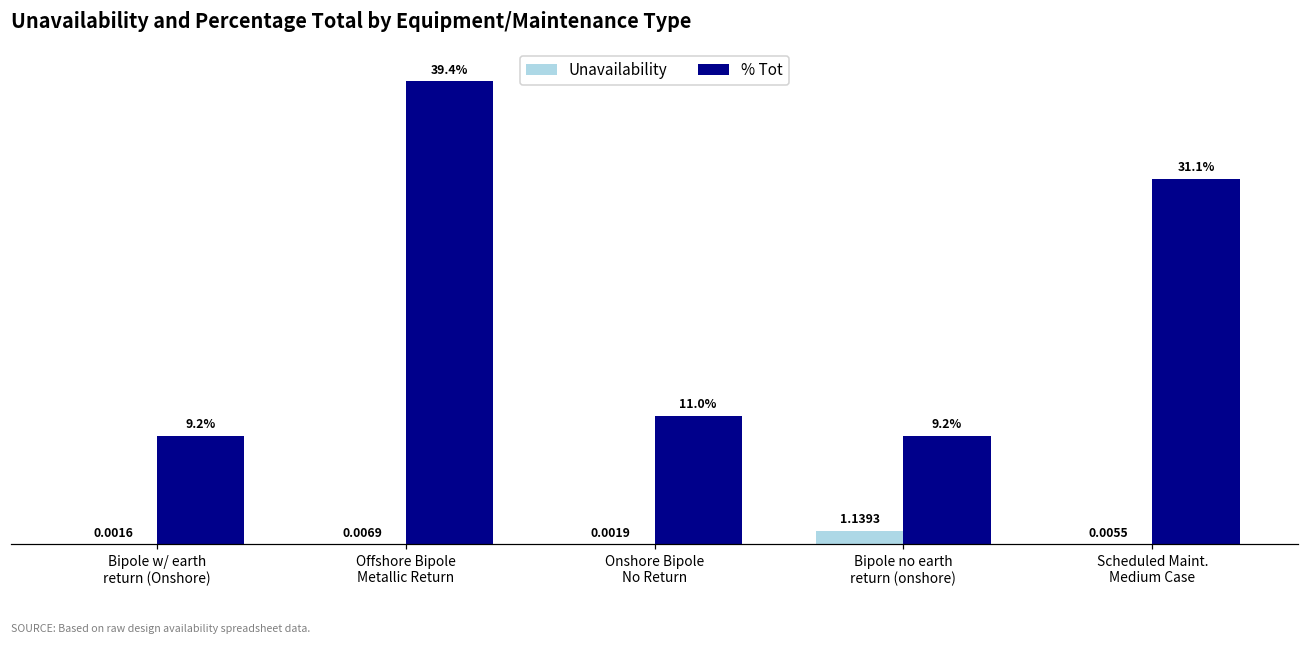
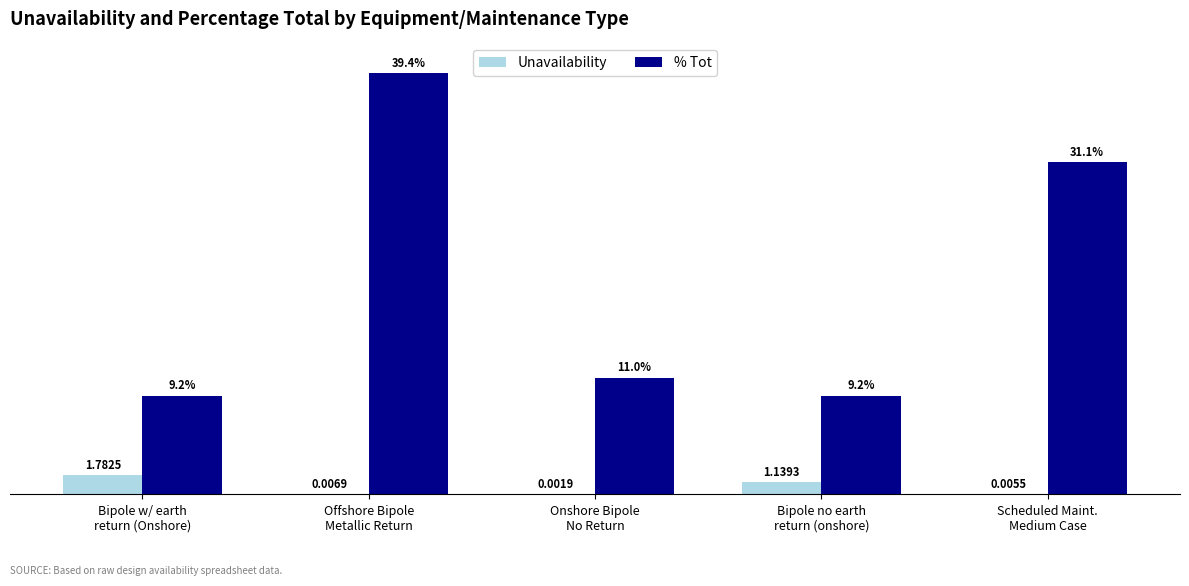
  {
    "Unavailability": {
-     "Bipole w/ earth return (Onshore)": "0.0016",
+     "Bipole w/ earth return (Onshore)": "1.7825",
      "Offshore Bipole Metallic Return": "0.0069",
      "Onshore Bipole No Return": "0.0019",
      "Bipole no earth return (onshore)": "1.1393",
      "Scheduled Maint. Medium Case": "0.0055"
    },
    "% Tot": {
      "Bipole w/ earth return (Onshore)": "9.2%",
      "Offshore Bipole Metallic Return": "39.4%",
      "Onshore Bipole No Return": "11.0%",
      "Bipole no earth return (onshore)": "9.2%",
      "Scheduled Maint. Medium Case": "31.1%"
    }
  }
